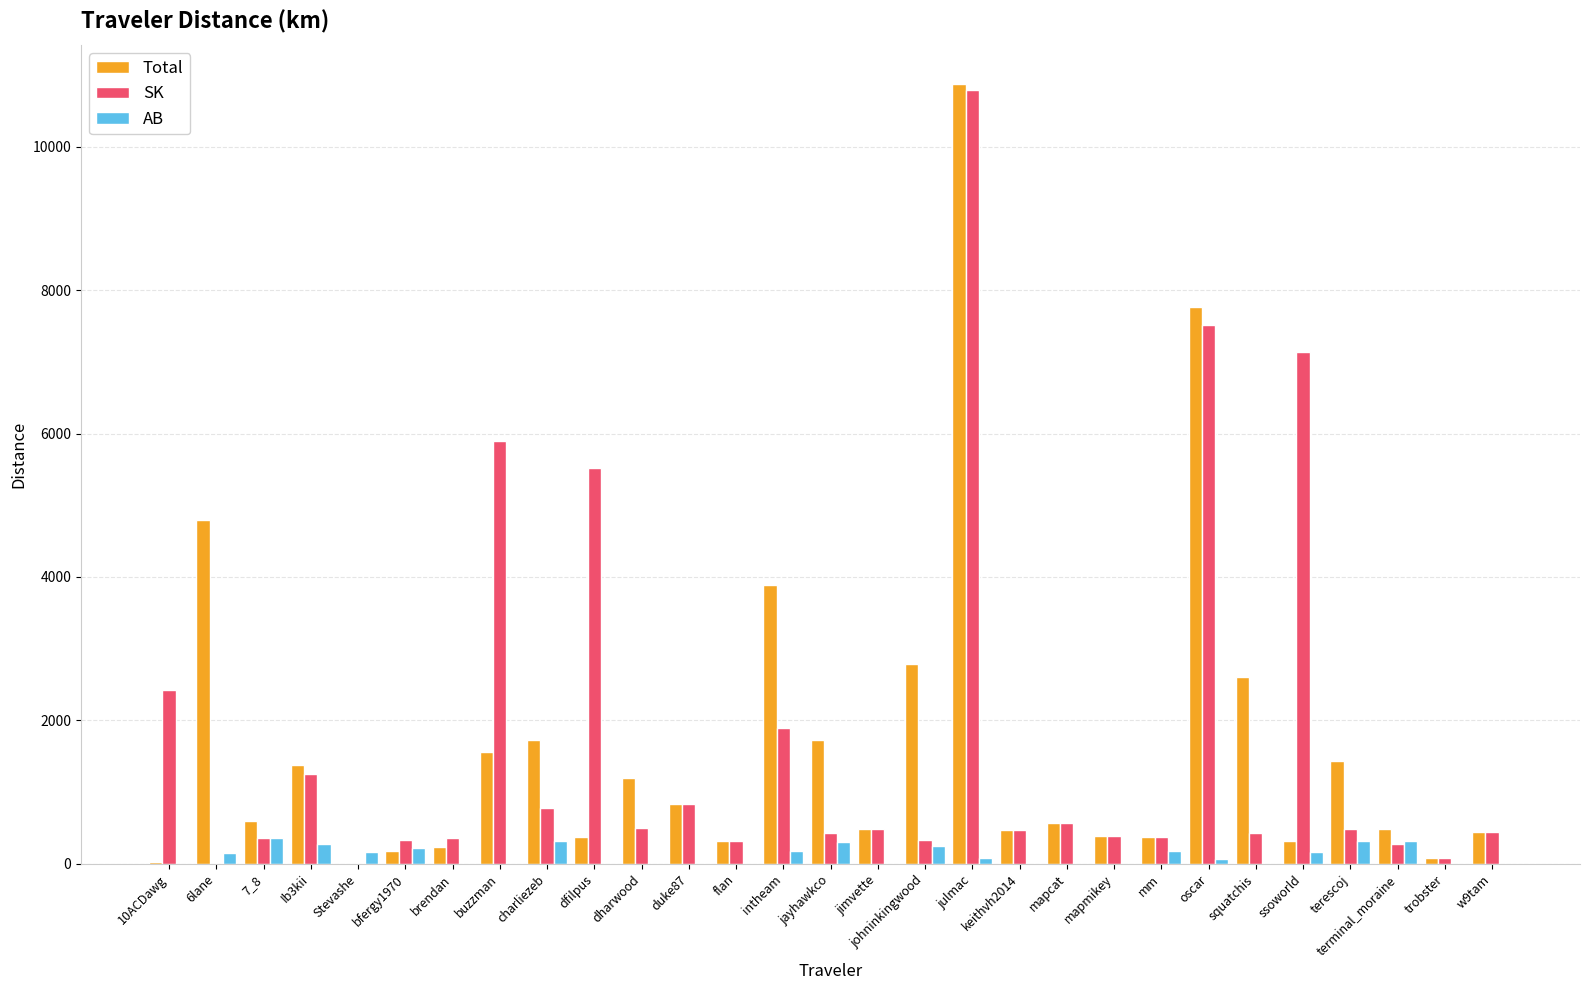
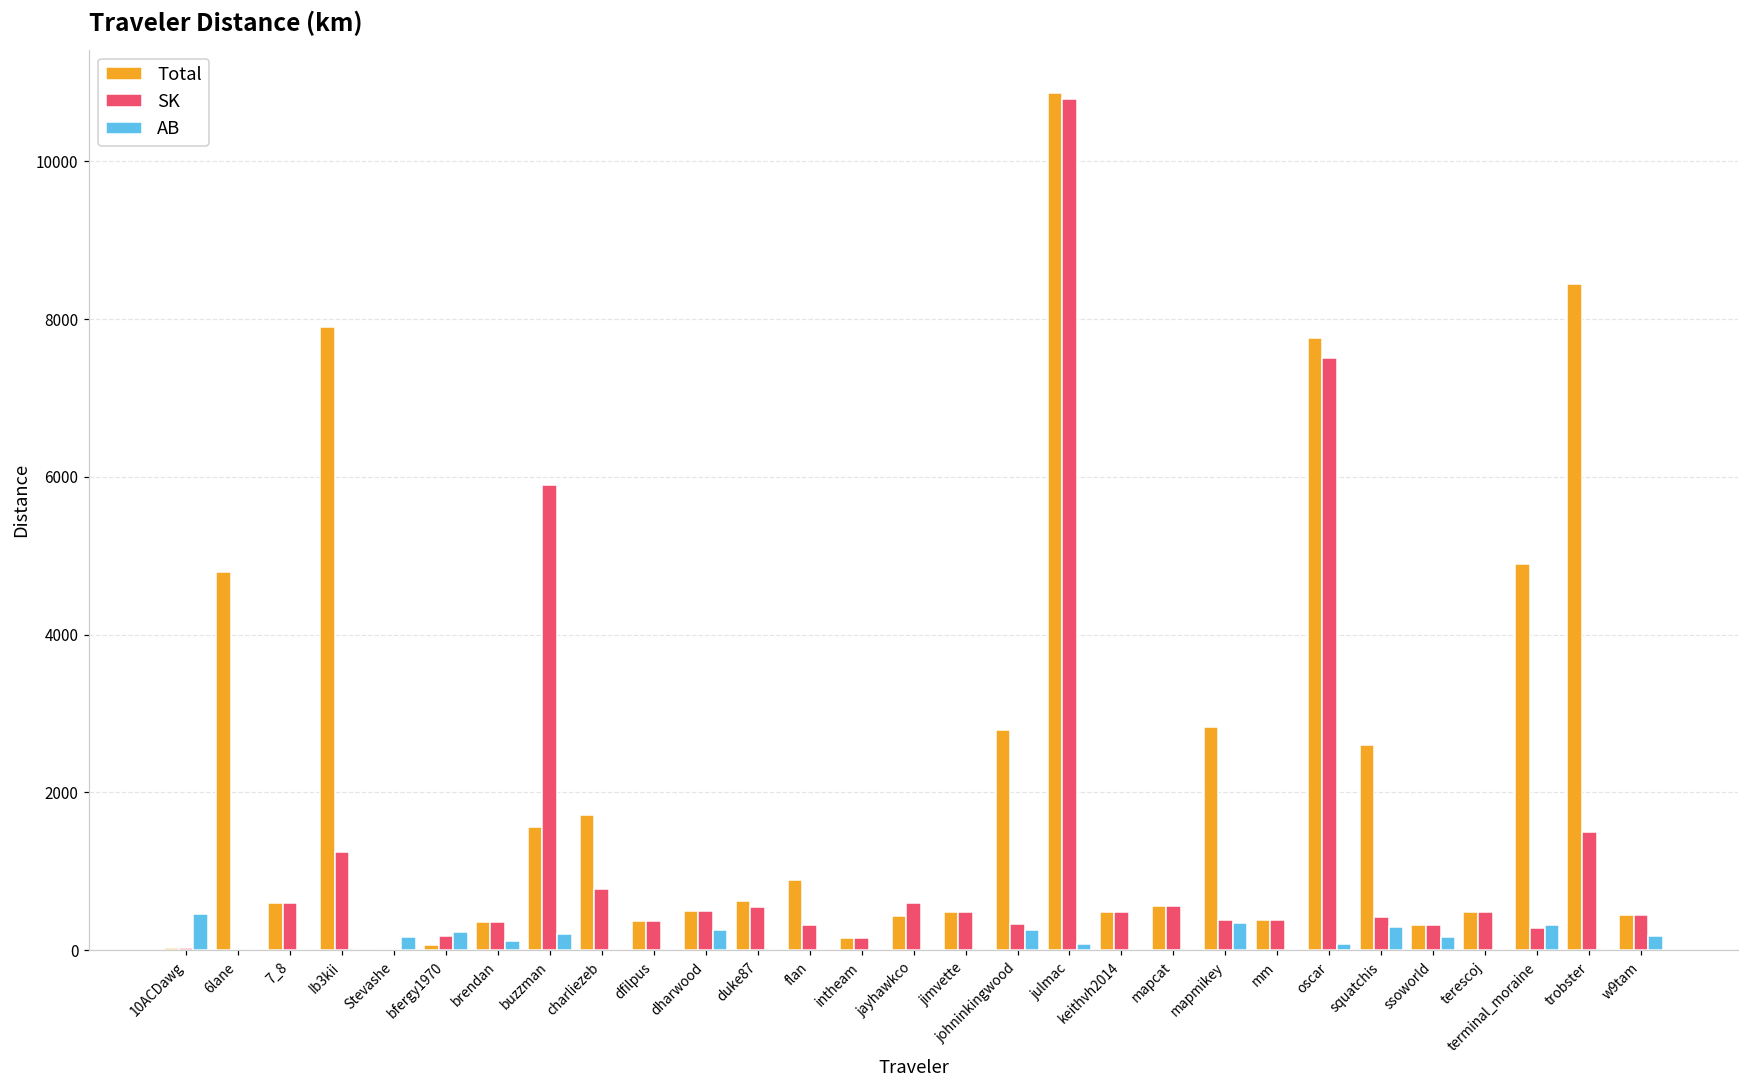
  {
    "Total": {
      "6lane": 4800,
      "7_8": 600,
-     "Ib3kii": 1400,
-     "bfergy1970": 200,
-     "brendan": 200,
+     "Ib3kii": 7900,
+     "bfergy1970": 100,
+     "brendan": 400,
      "buzzman": 1600,
      "charliezeb": 1700,
      "dfilpus": 400,
-     "dharwood": 1200,
-     "duke87": 800,
-     "flan": 300,
-     "intheam": 3900,
-     "jayhawkco": 1700,
+     "dharwood": 500,
+     "duke87": 600,
+     "flan": 900,
+     "intheam": 200,
+     "jayhawkco": 400,
      "jimvette": 500,
      "johninkingwood": 2800,
      "julmac": 10900,
      "keithvh2014": 500,
      "mapcat": 600,
-     "mapmikey": 400,
+     "mapmikey": 2800,
      "mm": 400,
      "oscar": 7800,
      "squatchis": 2600,
      "ssoworld": 300,
-     "terescoj": 1400,
-     "terminal_moraine": 500,
-     "trobster": 100,
+     "terescoj": 500,
+     "terminal_moraine": 4900,
+     "trobster": 8400,
      "w9tam": 400
    },
    "SK": {
-     "10ACDawg": 2400,
-     "7_8": 400,
+     "10ACDawg": 0,
+     "7_8": 600,
      "Ib3kii": 1300,
-     "bfergy1970": 300,
+     "bfergy1970": 200,
      "brendan": 400,
      "buzzman": 5900,
      "charliezeb": 800,
-     "dfilpus": 5500,
+     "dfilpus": 400,
      "dharwood": 500,
-     "duke87": 800,
+     "duke87": 500,
      "flan": 300,
-     "intheam": 1900,
-     "jayhawkco": 400,
+     "intheam": 200,
+     "jayhawkco": 600,
      "jimvette": 500,
      "johninkingwood": 300,
      "julmac": 10800,
      "keithvh2014": 500,
      "mapcat": 600,
      "mapmikey": 400,
      "mm": 400,
      "oscar": 7500,
      "squatchis": 400,
-     "ssoworld": 7100,
+     "ssoworld": 300,
      "terescoj": 500,
      "terminal_moraine": 300,
-     "trobster": 100,
+     "trobster": 1500,
      "w9tam": 400
    },
    "AB": {
-     "10ACDawg": 0,
-     "6lane": 200,
-     "7_8": 400,
-     "Ib3kii": 300,
+     "10ACDawg": 500,
+     "6lane": 0,
+     "7_8": 0,
+     "Ib3kii": 0,
      "Stevashe": 200,
      "bfergy1970": 200,
-     "brendan": 0,
-     "buzzman": 0,
-     "charliezeb": 300,
+     "brendan": 100,
+     "buzzman": 200,
+     "charliezeb": 0,
      "dfilpus": 0,
-     "dharwood": 0,
+     "dharwood": 300,
      "duke87": 0,
      "flan": 0,
-     "intheam": 200,
-     "jayhawkco": 300,
+     "intheam": 0,
+     "jayhawkco": 0,
      "jimvette": 0,
      "johninkingwood": 300,
      "julmac": 100,
      "keithvh2014": 0,
      "mapcat": 0,
-     "mapmikey": 0,
-     "mm": 200,
+     "mapmikey": 400,
+     "mm": 0,
      "oscar": 100,
-     "squatchis": 0,
+     "squatchis": 300,
      "ssoworld": 200,
-     "terescoj": 300,
+     "terescoj": 0,
      "terminal_moraine": 300,
      "trobster": 0,
-     "w9tam": 0
+     "w9tam": 200
    }
  }
